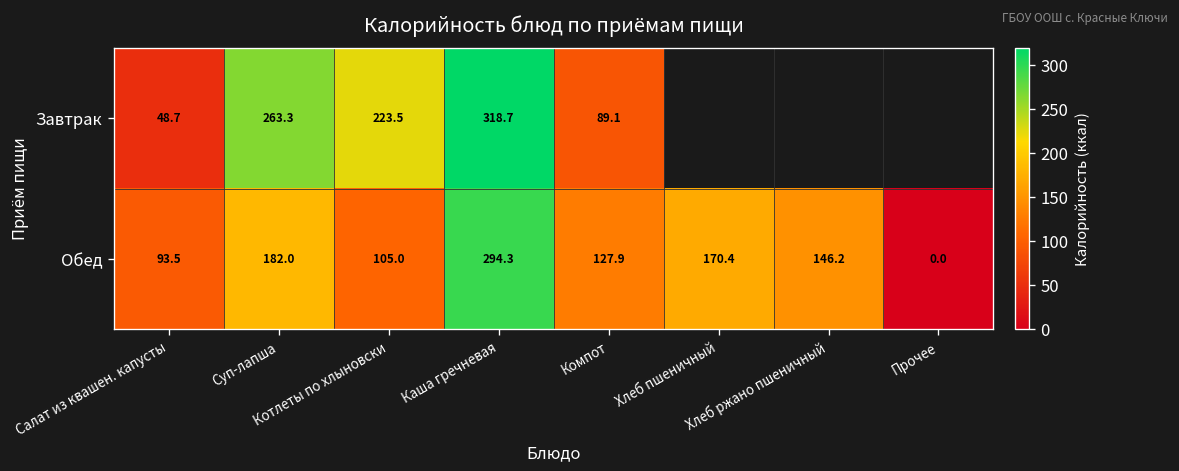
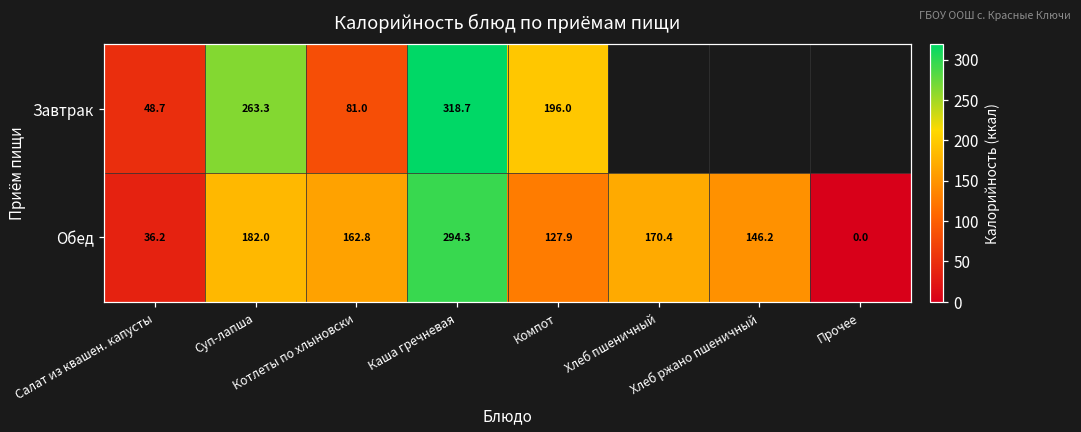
  {
    "Завтрак": {
      "Салат из квашен. капусты": 48.7,
      "Суп-лапша": 263.3,
-     "Котлеты по хлыновски": 223.5,
+     "Котлеты по хлыновски": 81.0,
      "Каша гречневая": 318.7,
-     "Компот": 89.1
+     "Компот": 196.0
    },
    "Обед": {
-     "Салат из квашен. капусты": 93.5,
+     "Салат из квашен. капусты": 36.2,
      "Суп-лапша": 182.0,
-     "Котлеты по хлыновски": 105.0,
+     "Котлеты по хлыновски": 162.8,
      "Каша гречневая": 294.3,
      "Компот": 127.9,
      "Хлеб пшеничный": 170.4,
      "Хлеб ржано пшеничный": 146.2,
      "Прочее": 0.0
    }
  }
